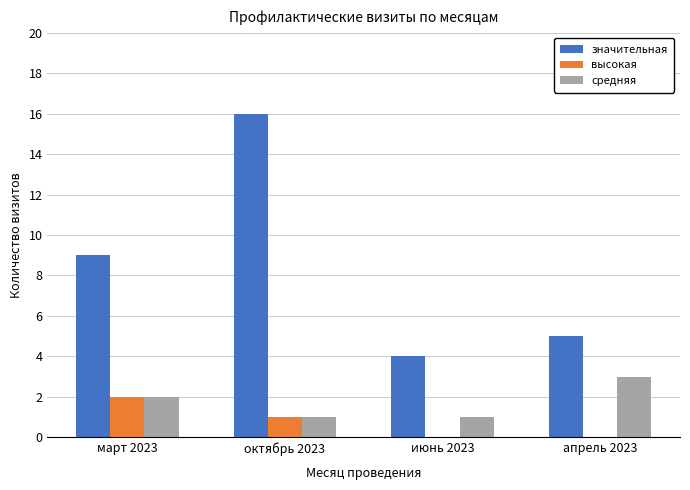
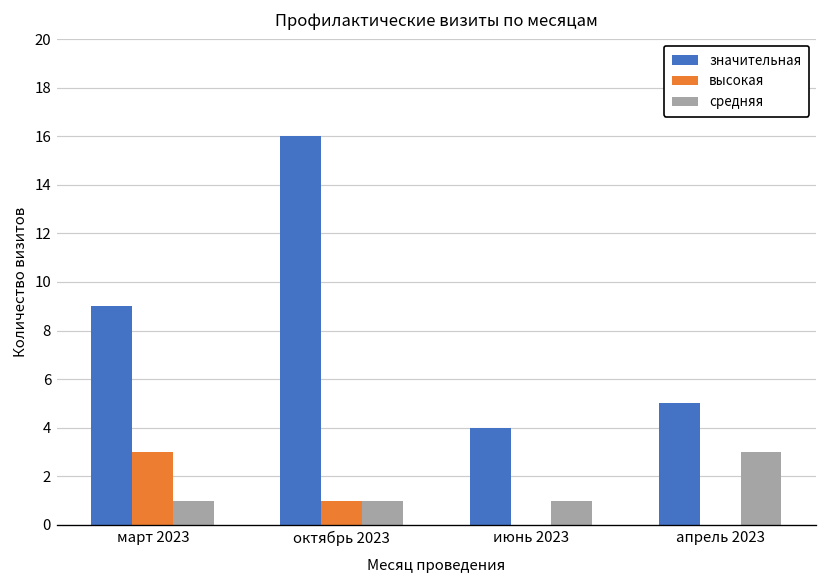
  {
    "значительная": {
      "март 2023": 9,
      "октябрь 2023": 16,
      "июнь 2023": 4,
      "апрель 2023": 5
    },
    "высокая": {
-     "март 2023": 2,
+     "март 2023": 3,
      "октябрь 2023": 1,
      "июнь 2023": 0,
      "апрель 2023": 0
    },
    "средняя": {
-     "март 2023": 2,
+     "март 2023": 1,
      "октябрь 2023": 1,
      "июнь 2023": 1,
      "апрель 2023": 3
    }
  }
